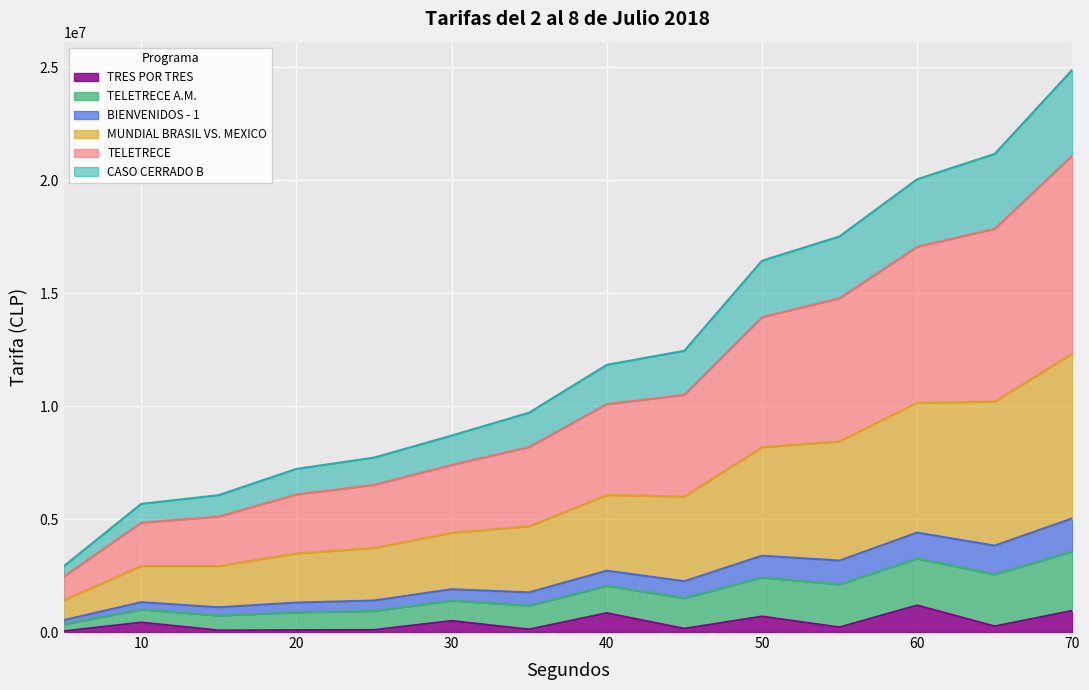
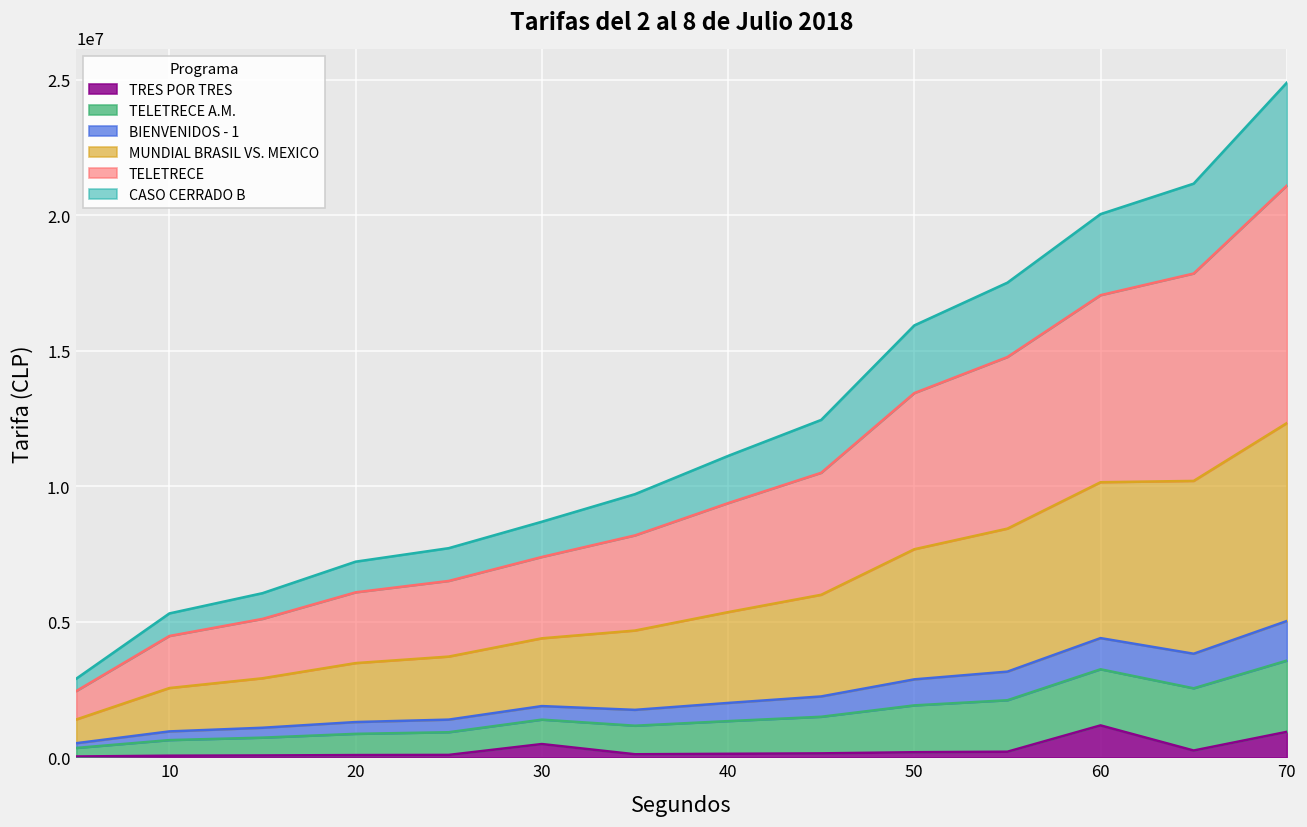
  {
    "TRES POR TRES": {
-     "10": 400000,
+     "10": 100000,
      "20": 100000,
      "30": 500000,
-     "40": 800000,
-     "50": 700000,
+     "40": 100000,
+     "50": 200000,
      "60": 1200000,
      "70": 900000
    },
    "TELETRECE A.M.": {
      "10": 600000,
      "20": 800000,
      "30": 900000,
      "40": 1200000,
      "50": 1700000,
      "60": 2100000,
      "70": 2600000
    },
    "BIENVENIDOS - 1": {
      "10": 300000,
      "20": 400000,
      "30": 500000,
      "40": 700000,
      "50": 1000000,
      "60": 1200000,
      "70": 1500000
    },
    "MUNDIAL BRASIL VS. MEXICO": {
      "10": 1600000,
      "20": 2200000,
      "30": 2500000,
      "40": 3400000,
      "50": 4800000,
      "60": 5800000,
      "70": 7300000
    },
    "TELETRECE": {
      "10": 1900000,
      "20": 2600000,
      "30": 3000000,
      "40": 4000000,
      "50": 5800000,
      "60": 6900000,
      "70": 8800000
    },
    "CASO CERRADO B": {
      "10": 800000,
      "20": 1100000,
      "30": 1300000,
      "40": 1700000,
      "50": 2500000,
      "60": 3000000,
      "70": 3800000
    }
  }
